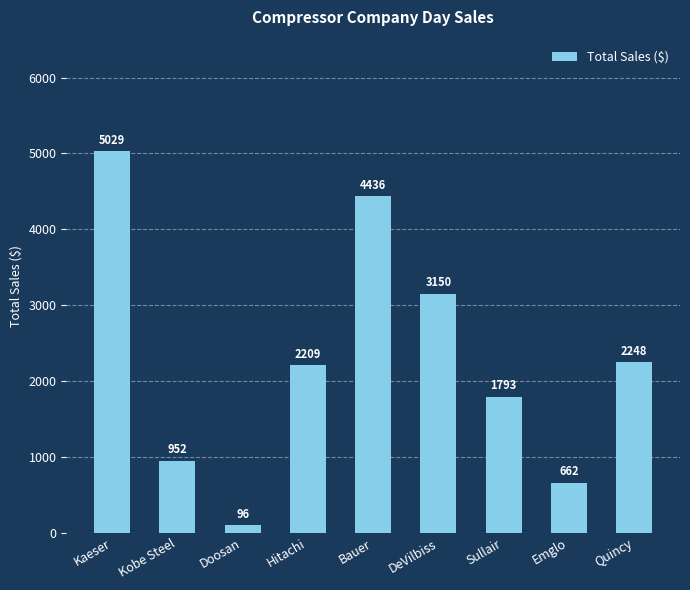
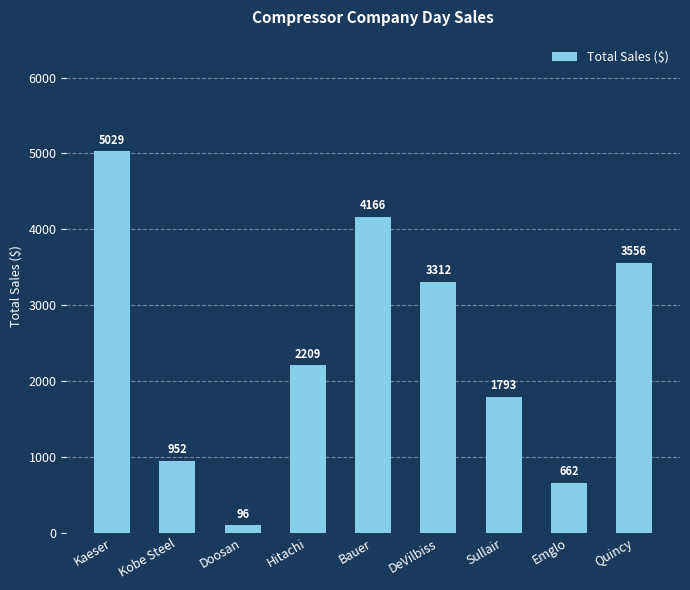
  {
    "Kaeser": 5029,
    "Kobe Steel": 952,
    "Doosan": 96,
    "Hitachi": 2209,
-   "Bauer": 4436,
-   "DeVilbiss": 3150,
+   "Bauer": 4166,
+   "DeVilbiss": 3312,
    "Sullair": 1793,
    "Emglo": 662,
-   "Quincy": 2248
+   "Quincy": 3556
  }
